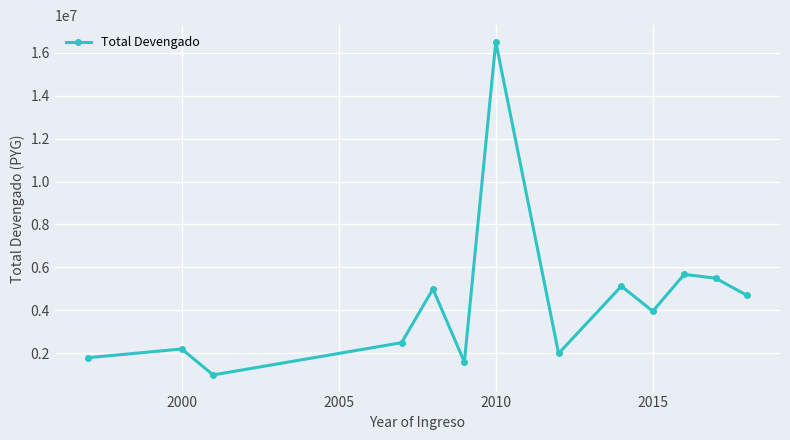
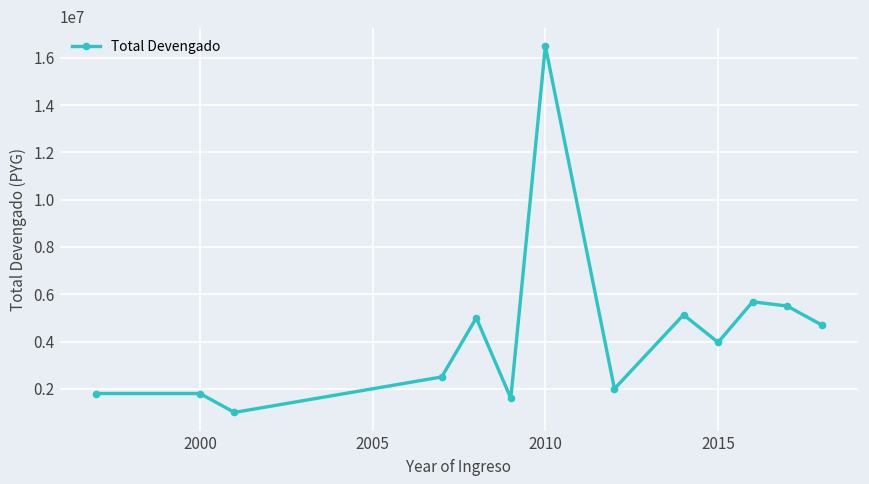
  {
-   "2000": 2200000,
+   "2000": 1800000,
    "2010": 16500000,
    "2015": 4000000
  }
